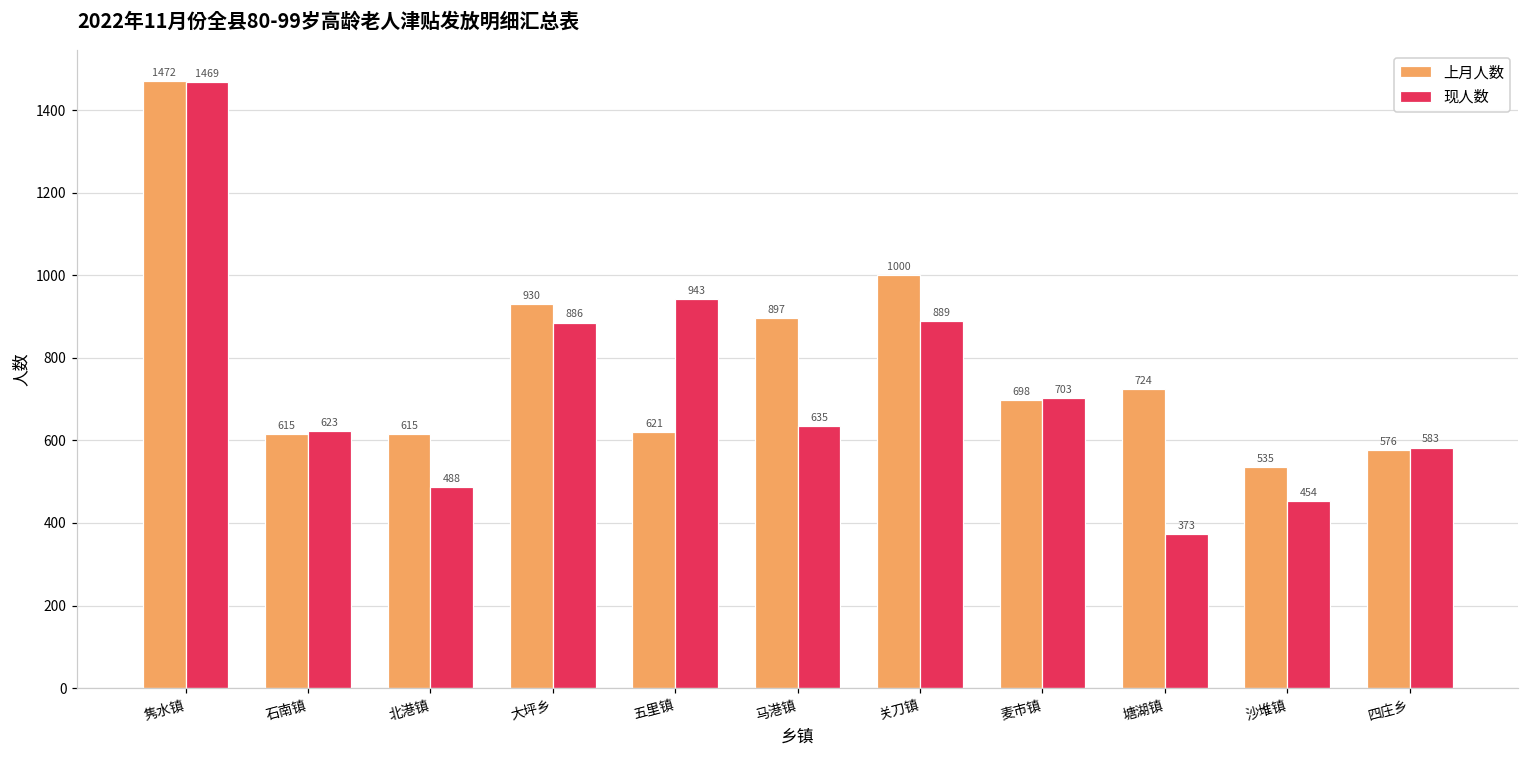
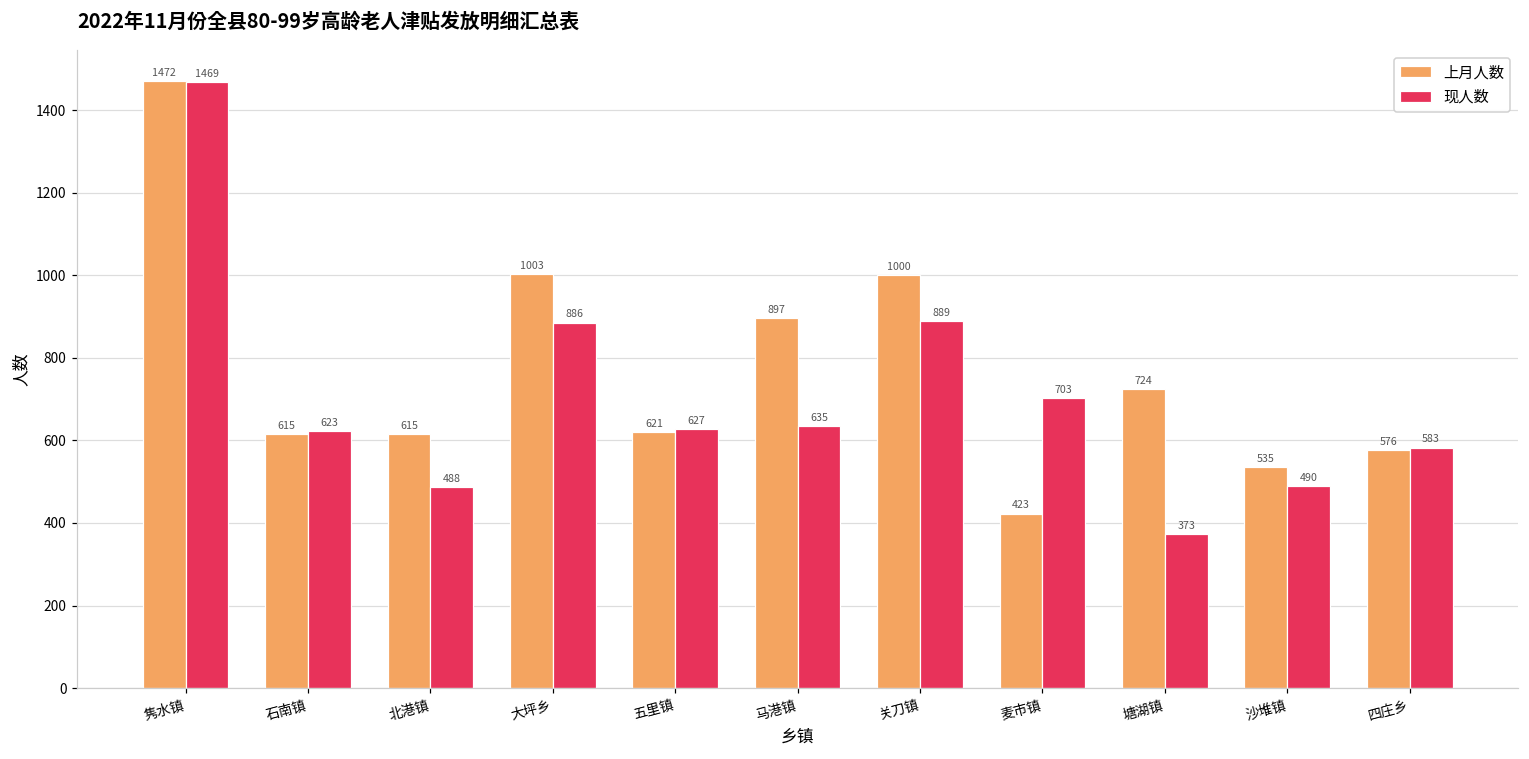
  {
    "上月人数": {
      "隽水镇": 1472,
      "石南镇": 615,
      "北港镇": 615,
-     "大坪乡": 930,
+     "大坪乡": 1003,
      "五里镇": 621,
      "马港镇": 897,
      "关刀镇": 1000,
-     "麦市镇": 698,
+     "麦市镇": 423,
      "塘湖镇": 724,
      "沙堆镇": 535,
      "四庄乡": 576
    },
    "现人数": {
      "隽水镇": 1469,
      "石南镇": 623,
      "北港镇": 488,
      "大坪乡": 886,
-     "五里镇": 943,
+     "五里镇": 627,
      "马港镇": 635,
      "关刀镇": 889,
      "麦市镇": 703,
      "塘湖镇": 373,
-     "沙堆镇": 454,
+     "沙堆镇": 490,
      "四庄乡": 583
    }
  }
